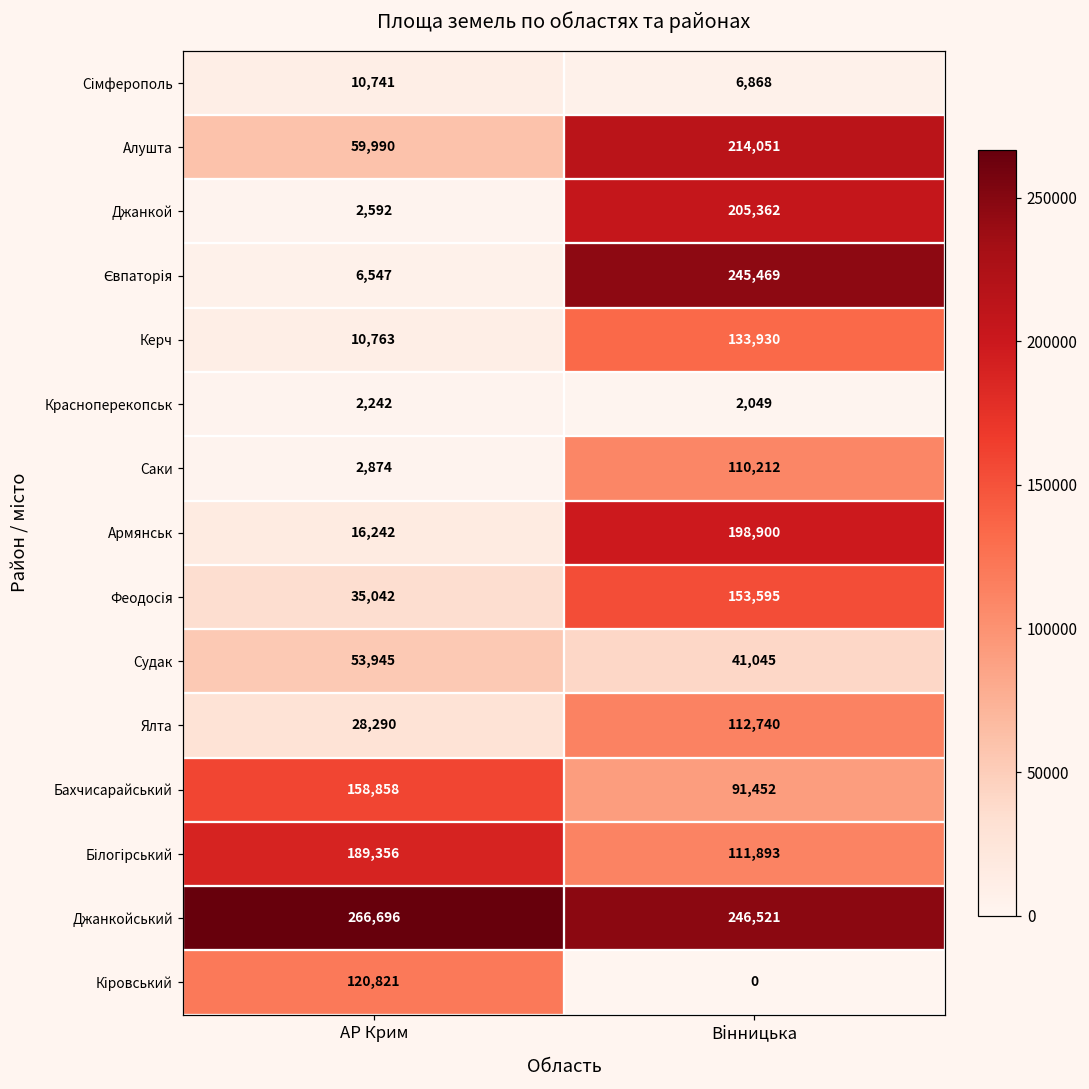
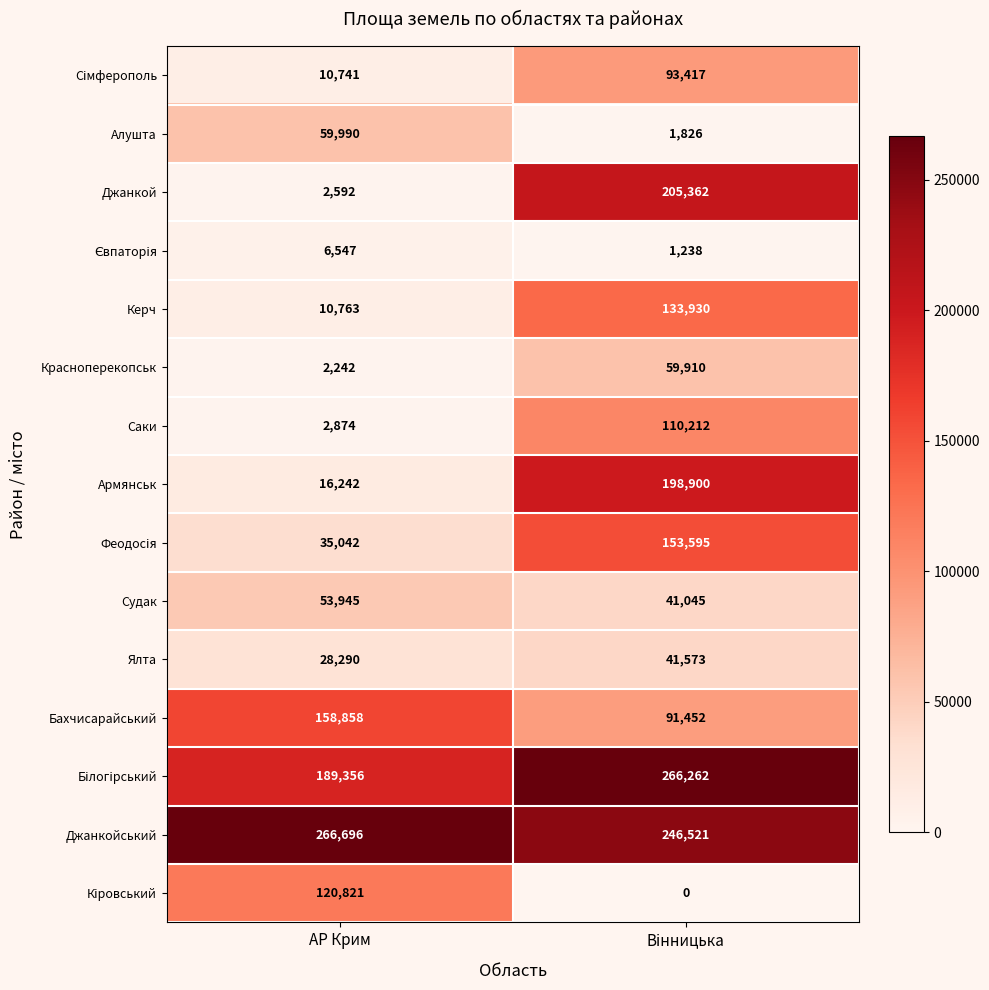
  {
    "Сімферополь": {
      "АР Крим": "10,741",
-     "Вінницька": "6,868"
+     "Вінницька": "93,417"
    },
    "Алушта": {
      "АР Крим": "59,990",
-     "Вінницька": "214,051"
+     "Вінницька": "1,826"
    },
    "Джанкой": {
      "АР Крим": "2,592",
      "Вінницька": "205,362"
    },
    "Євпаторія": {
      "АР Крим": "6,547",
-     "Вінницька": "245,469"
+     "Вінницька": "1,238"
    },
    "Керч": {
      "АР Крим": "10,763",
      "Вінницька": "133,930"
    },
    "Красноперекопськ": {
      "АР Крим": "2,242",
-     "Вінницька": "2,049"
+     "Вінницька": "59,910"
    },
    "Саки": {
      "АР Крим": "2,874",
      "Вінницька": "110,212"
    },
    "Армянськ": {
      "АР Крим": "16,242",
      "Вінницька": "198,900"
    },
    "Феодосія": {
      "АР Крим": "35,042",
      "Вінницька": "153,595"
    },
    "Судак": {
      "АР Крим": "53,945",
      "Вінницька": "41,045"
    },
    "Ялта": {
      "АР Крим": "28,290",
-     "Вінницька": "112,740"
+     "Вінницька": "41,573"
    },
    "Бахчисарайський": {
      "АР Крим": "158,858",
      "Вінницька": "91,452"
    },
    "Білогірський": {
      "АР Крим": "189,356",
-     "Вінницька": "111,893"
+     "Вінницька": "266,262"
    },
    "Джанкойський": {
      "АР Крим": "266,696",
      "Вінницька": "246,521"
    },
    "Кіровський": {
      "АР Крим": "120,821",
      "Вінницька": "0"
    }
  }
